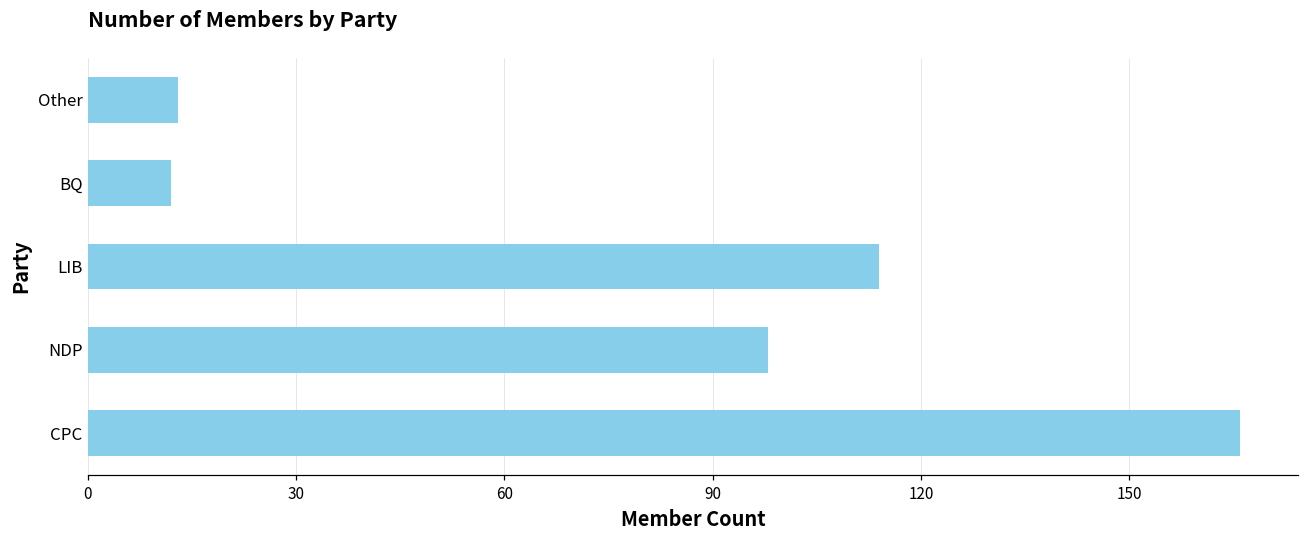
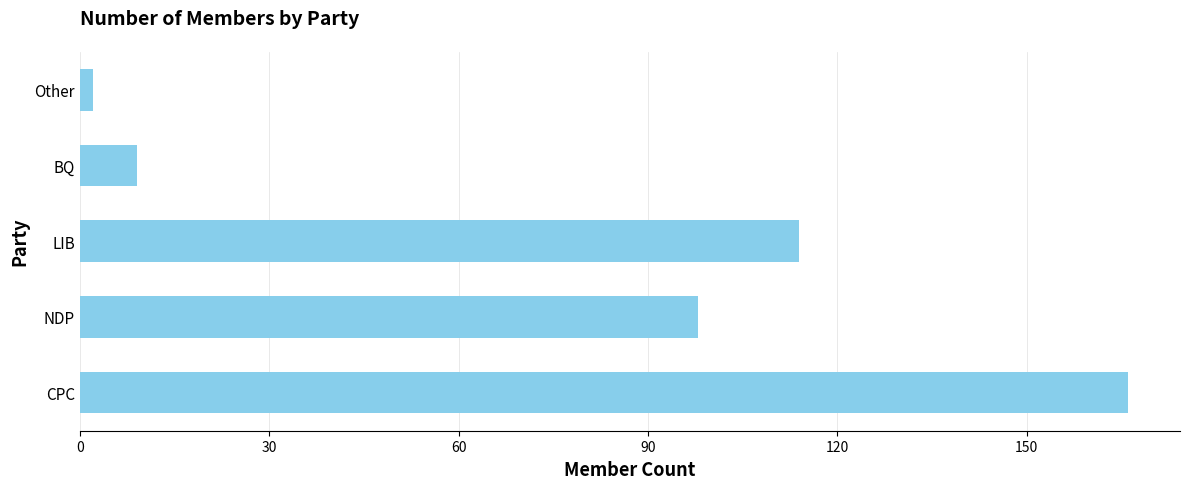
  {
-   "Other": 13,
-   "BQ": 12,
+   "Other": 2,
+   "BQ": 9,
    "LIB": 114,
    "NDP": 98,
    "CPC": 166
  }
